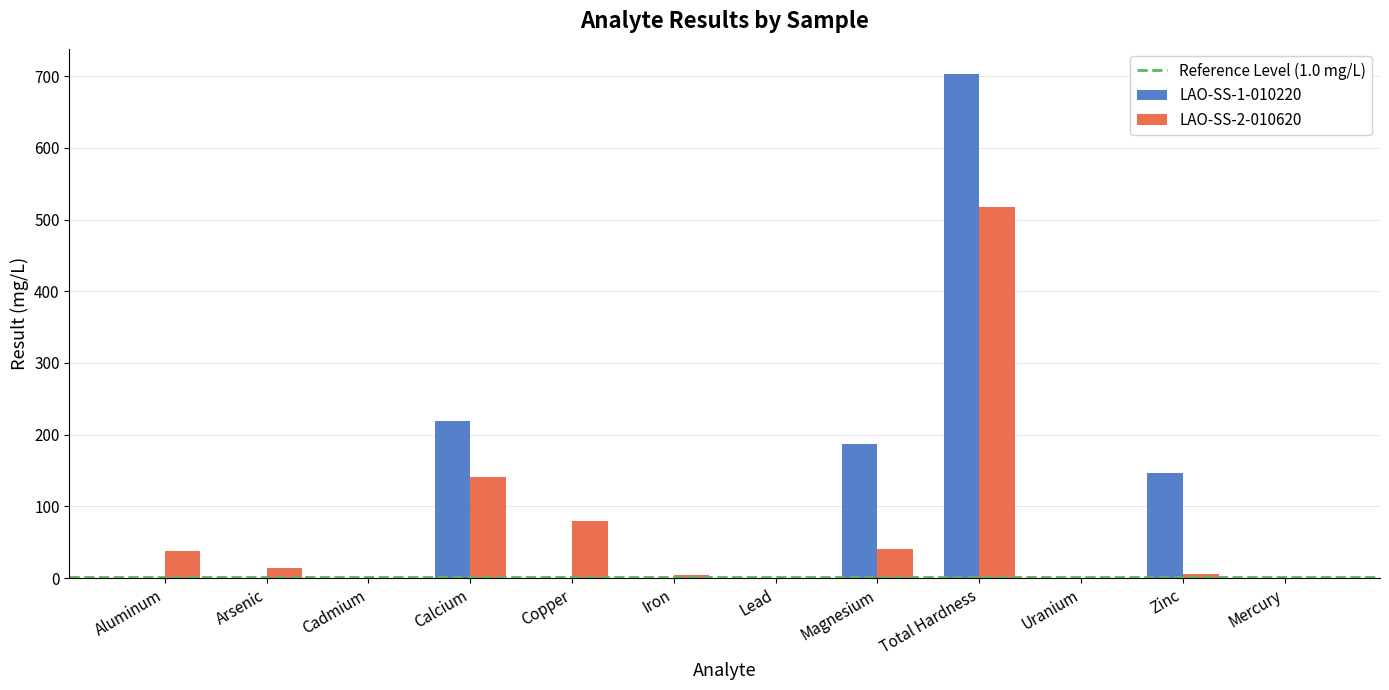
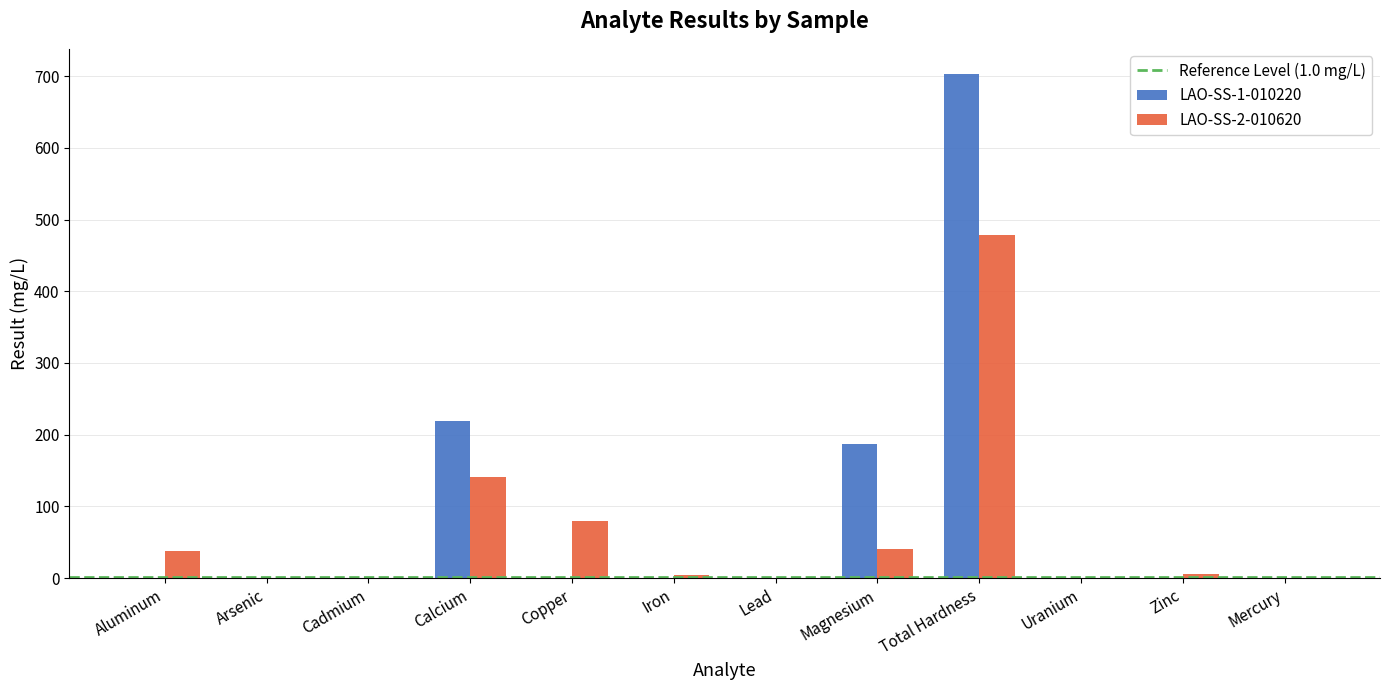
  {
    "LAO-SS-1-010220": {
      "Calcium": 220,
      "Magnesium": 190,
      "Total Hardness": 700,
-     "Zinc": 150
+     "Zinc": 0
    },
    "LAO-SS-2-010620": {
      "Aluminum": 40,
-     "Arsenic": 10,
+     "Arsenic": 0,
      "Calcium": 140,
      "Copper": 80,
      "Iron": 0,
      "Magnesium": 40,
-     "Total Hardness": 520,
+     "Total Hardness": 480,
      "Zinc": 10
    }
  }
